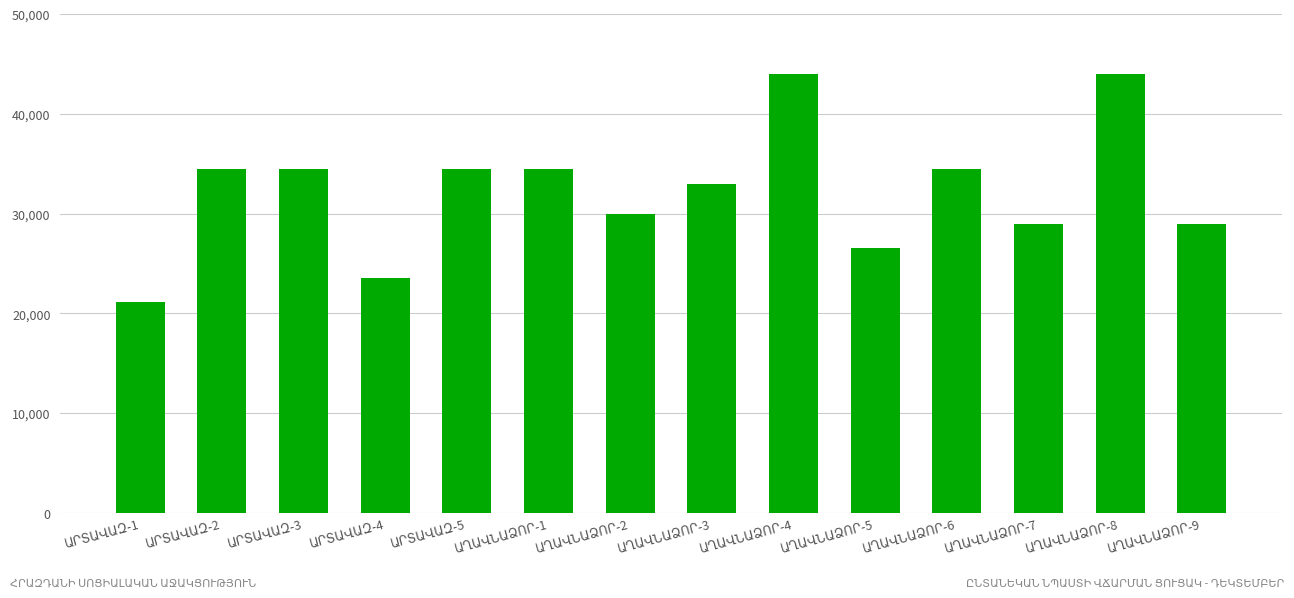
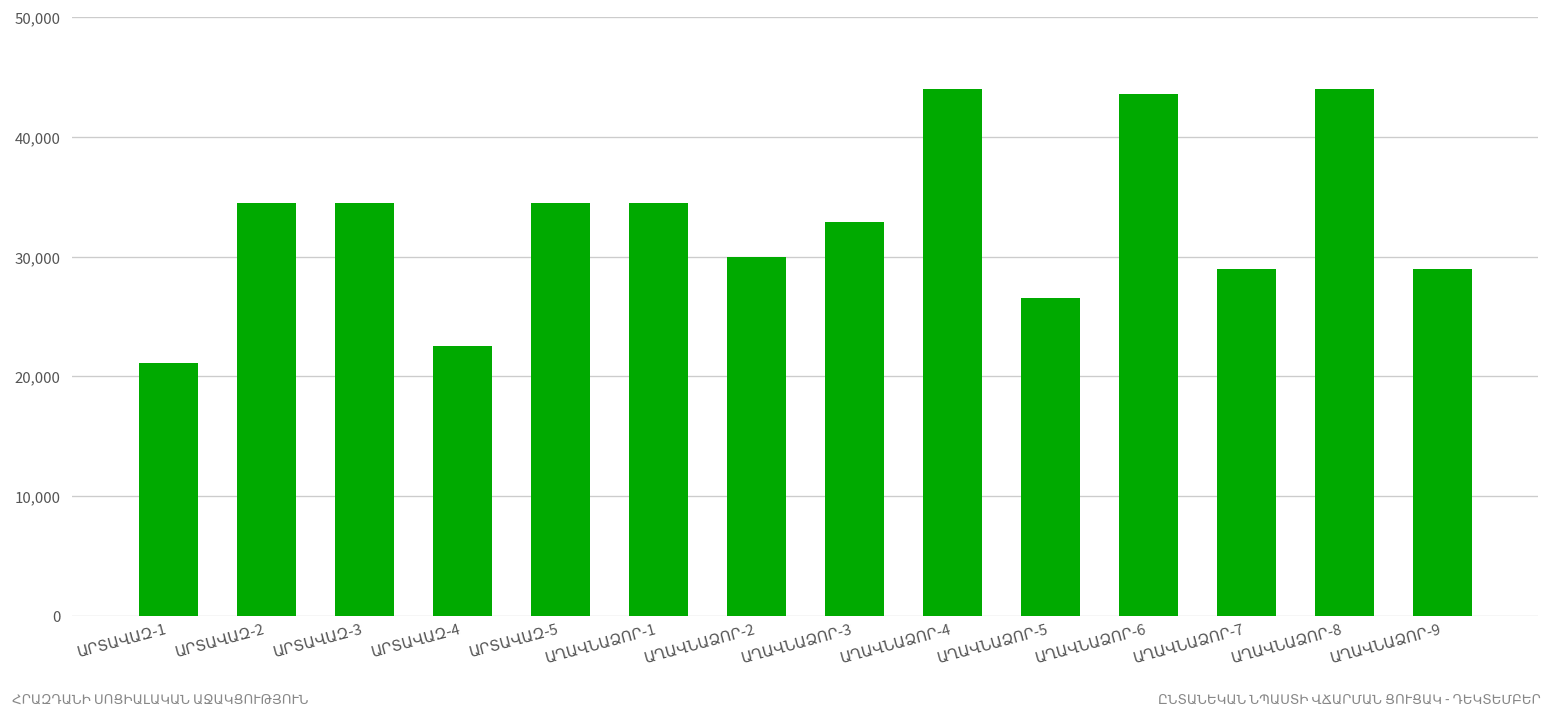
  {
    "ԱՐՏԱՎԱԶ-1": "21,000",
    "ԱՐՏԱՎԱԶ-2": "35,000",
    "ԱՐՏԱՎԱԶ-3": "35,000",
-   "ԱՐՏԱՎԱԶ-4": "24,000",
+   "ԱՐՏԱՎԱԶ-4": "23,000",
    "ԱՐՏԱՎԱԶ-5": "35,000",
    "ԱՂԱՎՆԱՁՈՐ-1": "35,000",
    "ԱՂԱՎՆԱՁՈՐ-2": "30,000",
    "ԱՂԱՎՆԱՁՈՐ-3": "33,000",
    "ԱՂԱՎՆԱՁՈՐ-4": "44,000",
    "ԱՂԱՎՆԱՁՈՐ-5": "27,000",
-   "ԱՂԱՎՆԱՁՈՐ-6": "35,000",
+   "ԱՂԱՎՆԱՁՈՐ-6": "44,000",
    "ԱՂԱՎՆԱՁՈՐ-7": "29,000",
    "ԱՂԱՎՆԱՁՈՐ-8": "44,000",
    "ԱՂԱՎՆԱՁՈՐ-9": "29,000"
  }
